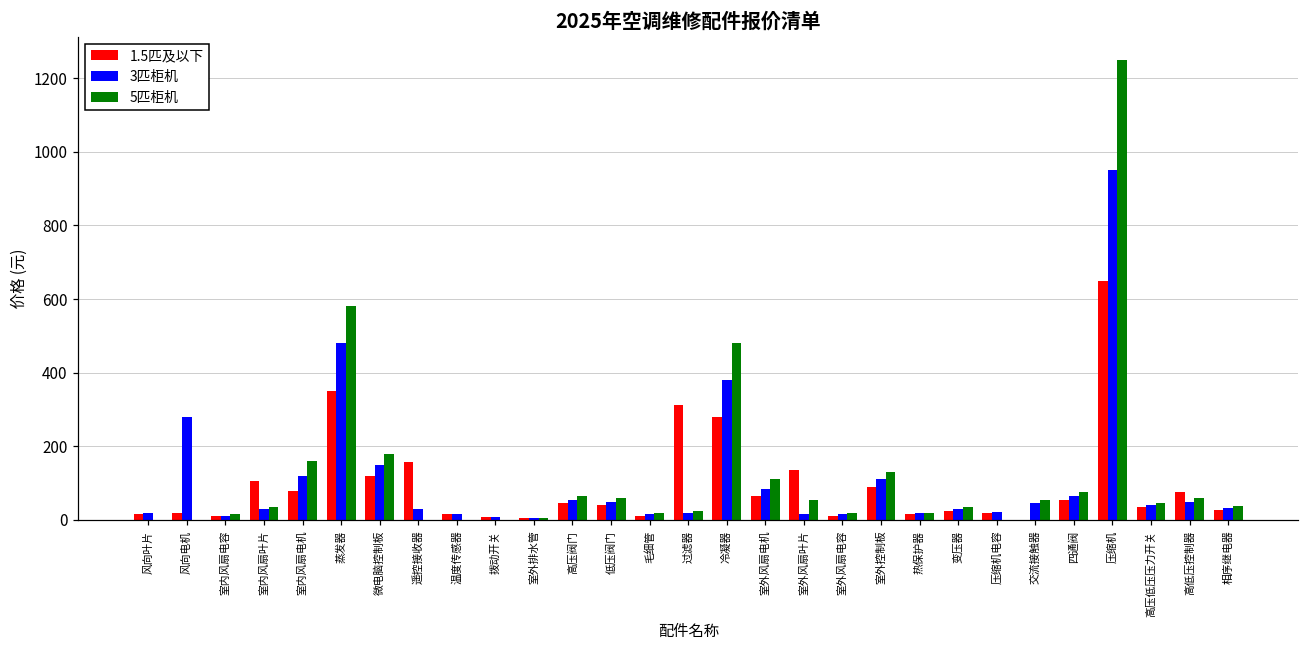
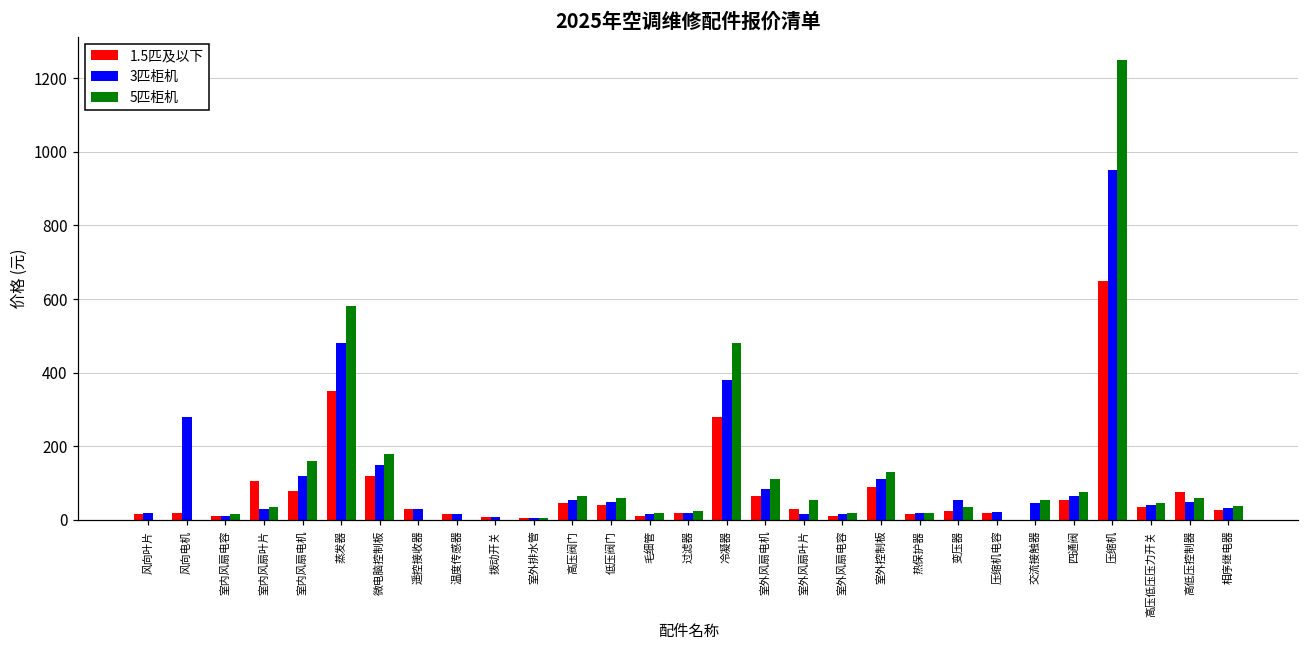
  {
    "1.5匹及以下": {
      "风向叶片": 20,
      "风向电机": 20,
      "室内风扇电容": 10,
      "室内风扇叶片": 110,
      "室内风扇电机": 80,
      "蒸发器": 350,
      "微电脑控制板": 120,
-     "遥控接收器": 160,
+     "遥控接收器": 30,
      "温度传感器": 20,
      "拨动开关": 10,
      "高压阀门": 50,
      "低压阀门": 40,
      "毛细管": 10,
-     "过滤器": 310,
+     "过滤器": 20,
      "冷凝器": 280,
      "室外风扇电机": 70,
-     "室外风扇叶片": 140,
+     "室外风扇叶片": 30,
      "室外风扇电容": 10,
      "室外控制板": 90,
      "热保护器": 20,
      "变压器": 30,
      "压缩机电容": 20,
      "交流接触器": 0,
      "四通阀": 60,
      "压缩机": 650,
      "高压低压压力开关": 40,
      "高低压控制器": 80,
      "相序继电器": 30
    },
    "3匹柜机": {
      "风向叶片": 20,
      "风向电机": 280,
      "室内风扇电容": 10,
      "室内风扇叶片": 30,
      "室内风扇电机": 120,
      "蒸发器": 480,
      "微电脑控制板": 150,
      "遥控接收器": 30,
      "温度传感器": 20,
      "拨动开关": 10,
      "高压阀门": 60,
      "低压阀门": 50,
      "毛细管": 20,
      "过滤器": 20,
      "冷凝器": 380,
      "室外风扇电机": 90,
      "室外风扇叶片": 20,
      "室外风扇电容": 20,
      "室外控制板": 110,
      "热保护器": 20,
-     "变压器": 30,
+     "变压器": 60,
      "压缩机电容": 20,
      "交流接触器": 50,
      "四通阀": 70,
      "压缩机": 950,
      "高压低压压力开关": 40,
      "高低压控制器": 50,
      "相序继电器": 30
    },
    "5匹柜机": {
      "风向叶片": 0,
      "风向电机": 0,
      "室内风扇电容": 20,
      "室内风扇叶片": 40,
      "室内风扇电机": 160,
      "蒸发器": 580,
      "微电脑控制板": 180,
      "遥控接收器": 0,
      "温度传感器": 0,
      "拨动开关": 0,
      "高压阀门": 70,
      "低压阀门": 60,
      "毛细管": 20,
      "过滤器": 30,
      "冷凝器": 480,
      "室外风扇电机": 110,
      "室外风扇叶片": 60,
      "室外风扇电容": 20,
      "室外控制板": 130,
      "热保护器": 20,
      "变压器": 40,
      "压缩机电容": 0,
      "交流接触器": 60,
      "四通阀": 80,
      "压缩机": 1250,
      "高压低压压力开关": 50,
      "高低压控制器": 60,
      "相序继电器": 40
    }
  }
